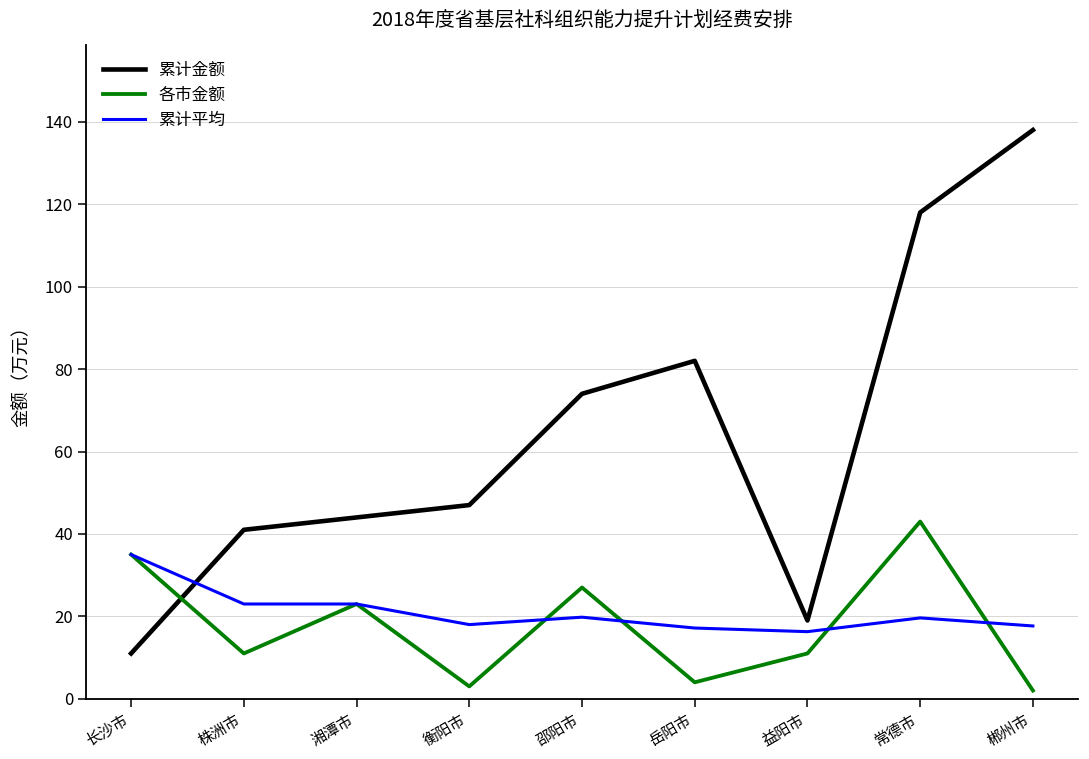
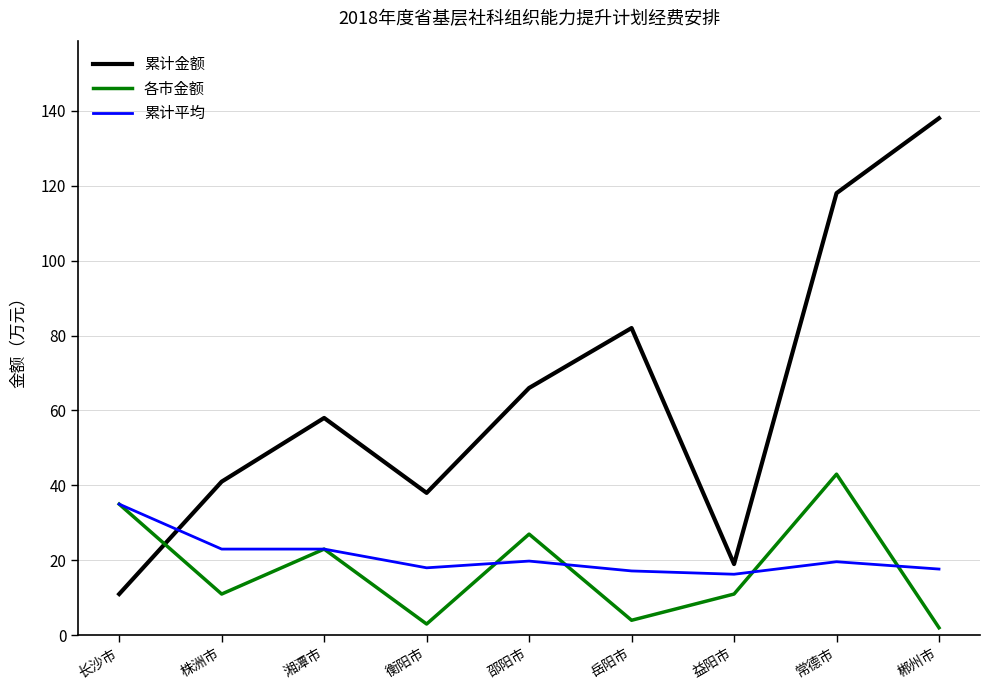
  {
    "累计金额": {
      "长沙市": 11,
      "株洲市": 41,
-     "湘潭市": 44,
-     "衡阳市": 47,
-     "邵阳市": 74,
+     "湘潭市": 58,
+     "衡阳市": 38,
+     "邵阳市": 66,
      "岳阳市": 82,
      "益阳市": 19,
      "常德市": 118,
      "郴州市": 138
    },
    "各市金额": {
      "株洲市": 11,
      "衡阳市": 3,
      "邵阳市": 27,
      "岳阳市": 4,
      "益阳市": 11,
      "常德市": 43,
      "郴州市": 2
    },
    "累计平均": {
      "株洲市": 23,
      "衡阳市": 18,
      "邵阳市": 20,
      "岳阳市": 17,
      "益阳市": 16,
      "常德市": 20,
      "郴州市": 18
    }
  }
